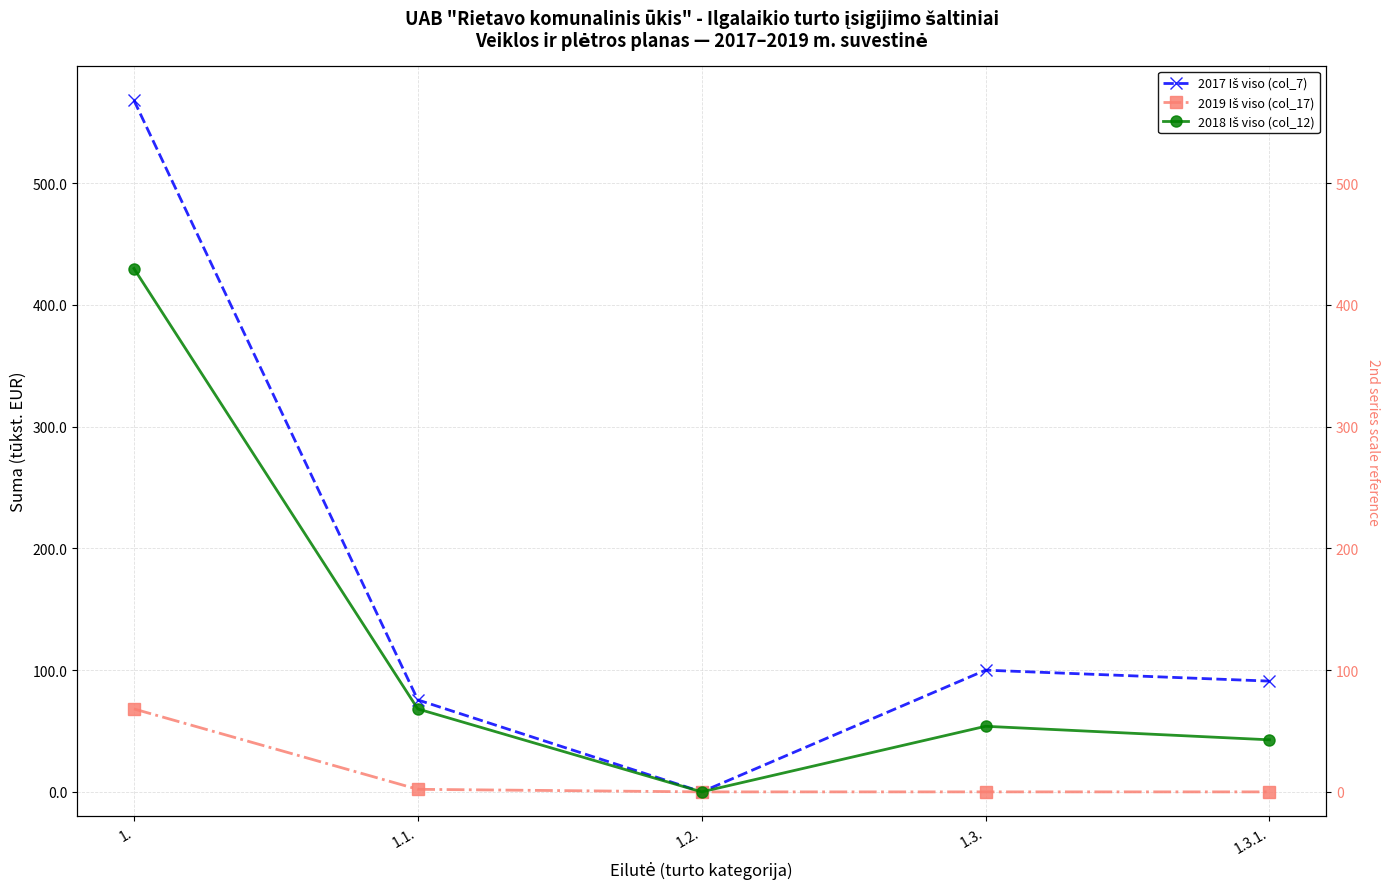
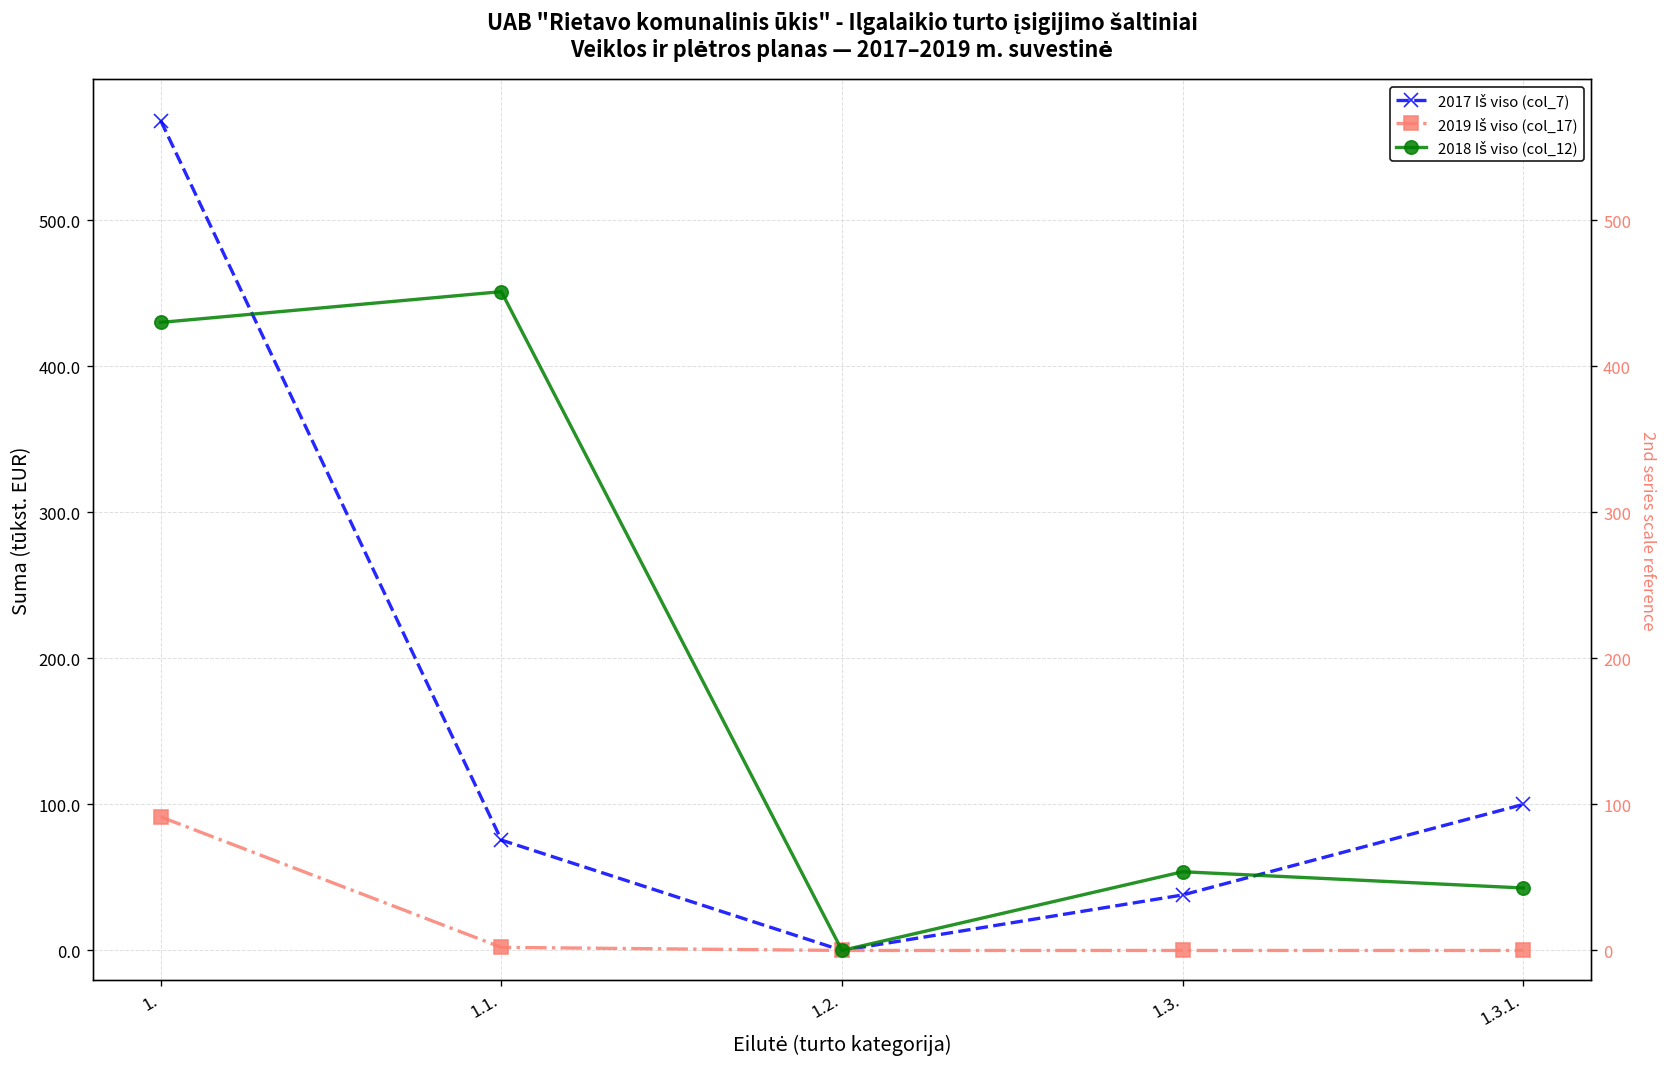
  {
    "2017 Iš viso (col_7)": {
      "1.": 568,
      "1.1.": 76,
-     "1.3.": 100,
-     "1.3.1.": 91
+     "1.3.": 38,
+     "1.3.1.": 100
    },
    "2019 Iš viso (col_17)": {
-     "1.": 68,
+     "1.": 91,
      "1.1.": 2,
      "1.3.": 0,
      "1.3.1.": 0
    },
    "2018 Iš viso (col_12)": {
      "1.": 430,
-     "1.1.": 68,
+     "1.1.": 451,
      "1.3.": 54,
      "1.3.1.": 43
    }
  }
